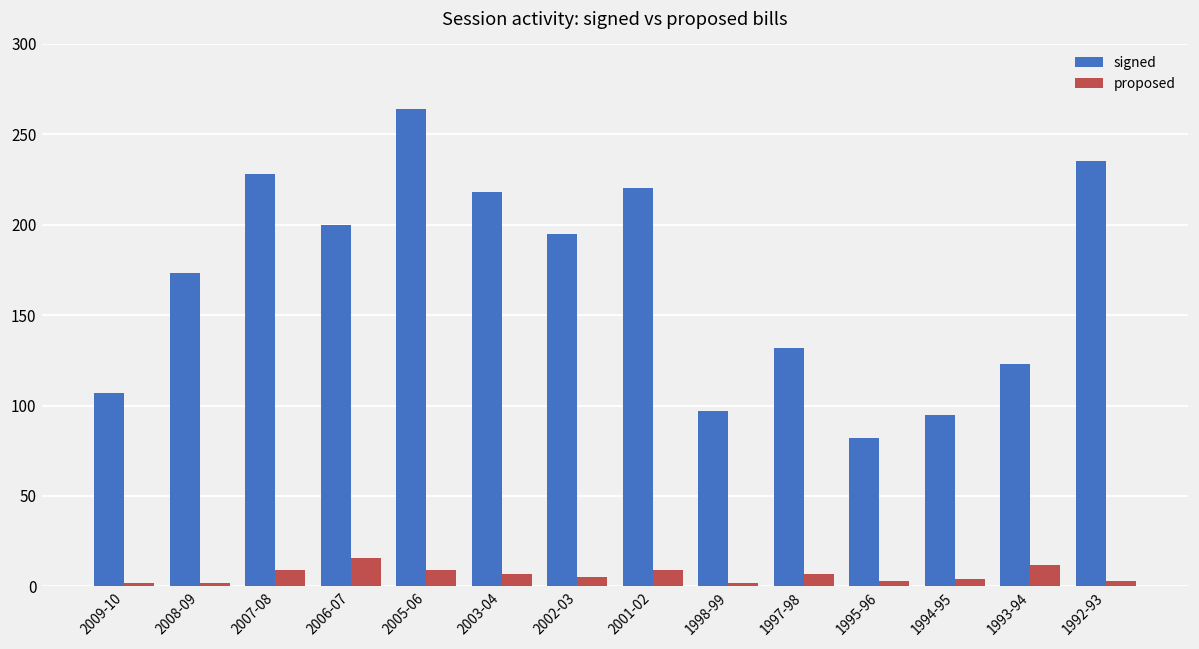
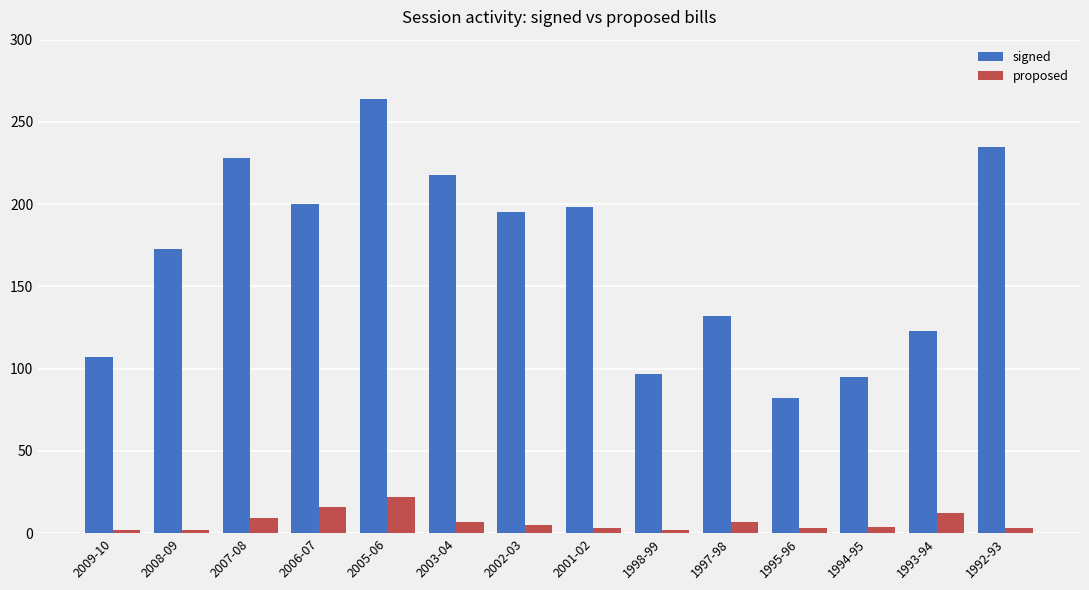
  {
    "signed": {
      "2009-10": 107,
      "2008-09": 173,
      "2007-08": 228,
      "2006-07": 200,
      "2005-06": 264,
      "2003-04": 218,
      "2002-03": 195,
-     "2001-02": 220,
+     "2001-02": 198,
      "1998-99": 97,
      "1997-98": 132,
      "1995-96": 82,
      "1994-95": 95,
      "1993-94": 123,
      "1992-93": 235
    },
    "proposed": {
      "2009-10": 2,
      "2008-09": 2,
      "2007-08": 9,
      "2006-07": 16,
-     "2005-06": 9,
+     "2005-06": 22,
      "2003-04": 7,
      "2002-03": 5,
-     "2001-02": 9,
+     "2001-02": 3,
      "1998-99": 2,
      "1997-98": 7,
      "1995-96": 3,
      "1994-95": 4,
      "1993-94": 12,
      "1992-93": 3
    }
  }
